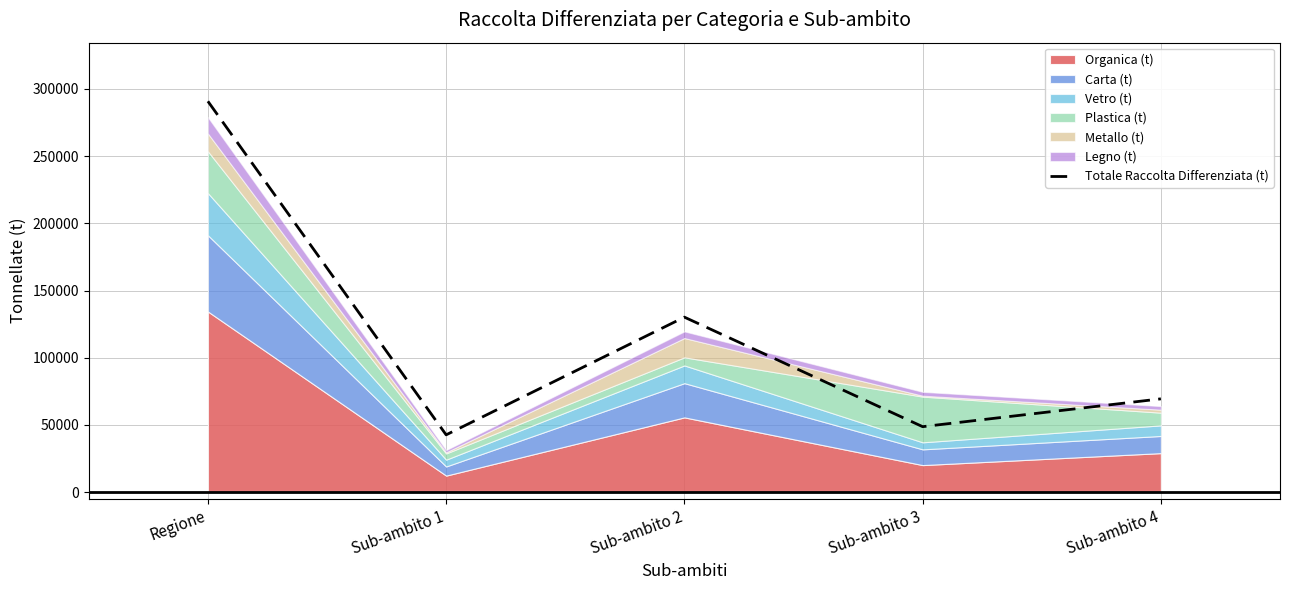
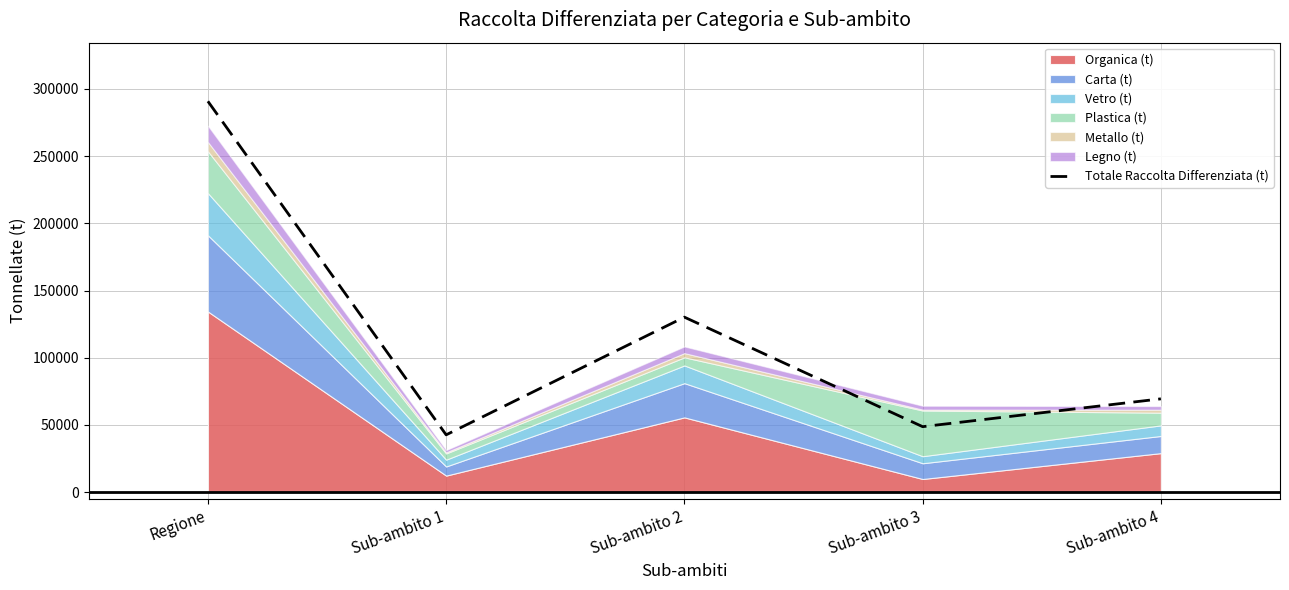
  {
    "Totale Raccolta Differenziata (t)": {
      "Regione": 291000,
      "Sub-ambito 1": 43000,
      "Sub-ambito 2": 130000,
      "Sub-ambito 3": 49000,
      "Sub-ambito 4": 69000
    },
    "Organica (t)": {
      "Regione": 134000,
      "Sub-ambito 1": 12000,
      "Sub-ambito 2": 56000,
-     "Sub-ambito 3": 20000,
+     "Sub-ambito 3": 10000,
      "Sub-ambito 4": 29000
    },
    "Plastica (t)": {
      "Regione": 31000,
      "Sub-ambito 2": 6000,
      "Sub-ambito 4": 9000
    },
    "Metallo (t)": {
-     "Regione": 13000,
-     "Sub-ambito 2": 14000,
+     "Regione": 7000,
+     "Sub-ambito 2": 3000,
      "Sub-ambito 4": 2000
    },
    "Legno (t)": {
      "Regione": 12000,
      "Sub-ambito 2": 5000,
      "Sub-ambito 3": 3000,
      "Sub-ambito 4": 3000
    }
  }
